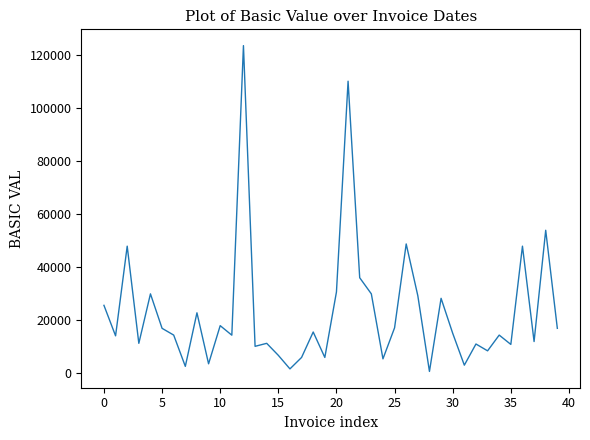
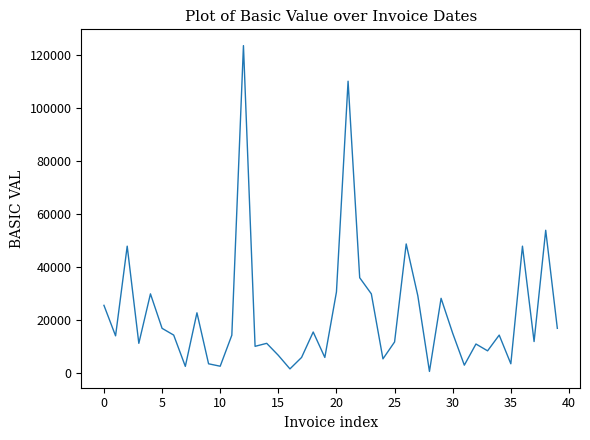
  {
    "0": 26000,
    "5": 17000,
-   "10": 18000,
+   "10": 3000,
    "15": 7000,
    "20": 31000,
-   "25": 17000,
+   "25": 12000,
    "30": 15000,
-   "35": 11000
+   "35": 4000
  }
